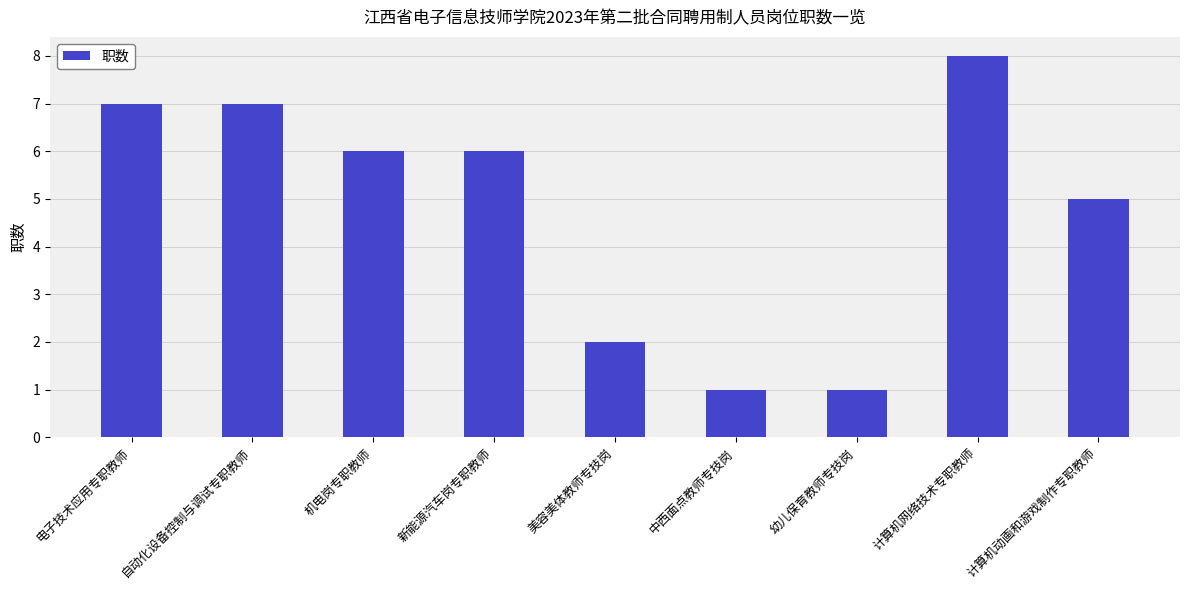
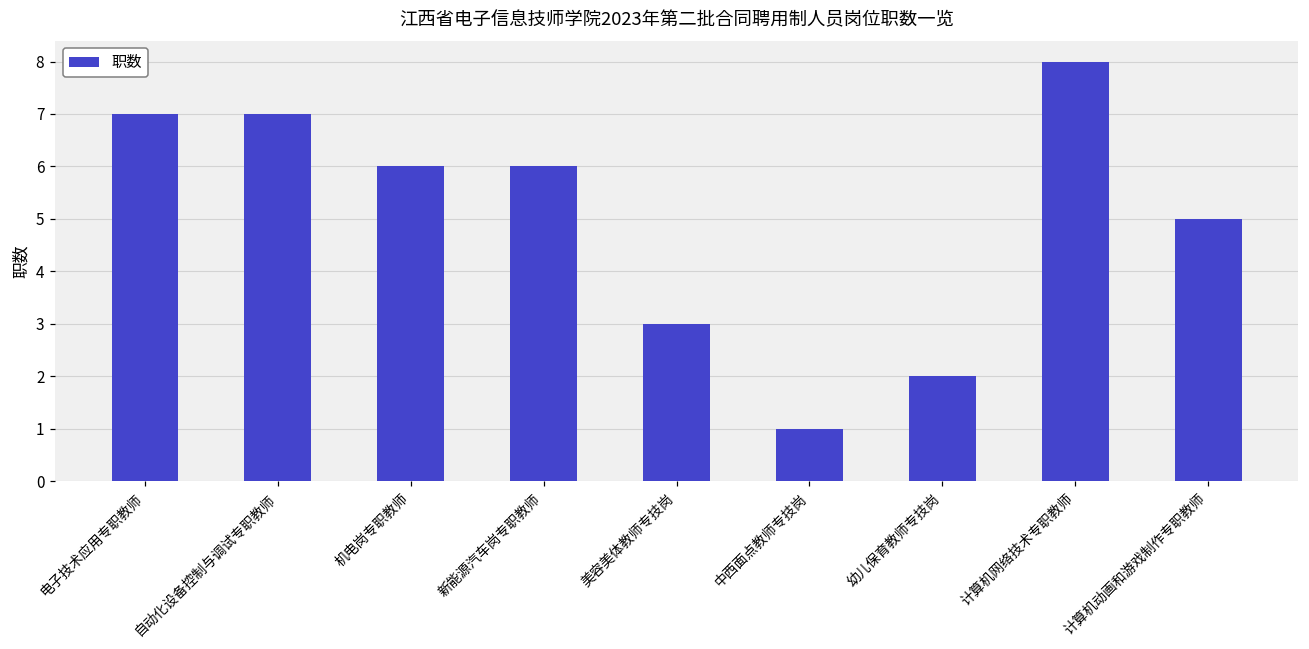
  {
    "电子技术应用专职教师": 7,
    "自动化设备控制与调试专职教师": 7,
    "机电岗专职教师": 6,
    "新能源汽车岗专职教师": 6,
-   "美容美体教师专技岗": 2,
+   "美容美体教师专技岗": 3,
    "中西面点教师专技岗": 1,
-   "幼儿保育教师专技岗": 1,
+   "幼儿保育教师专技岗": 2,
    "计算机网络技术专职教师": 8,
    "计算机动画和游戏制作专职教师": 5
  }
